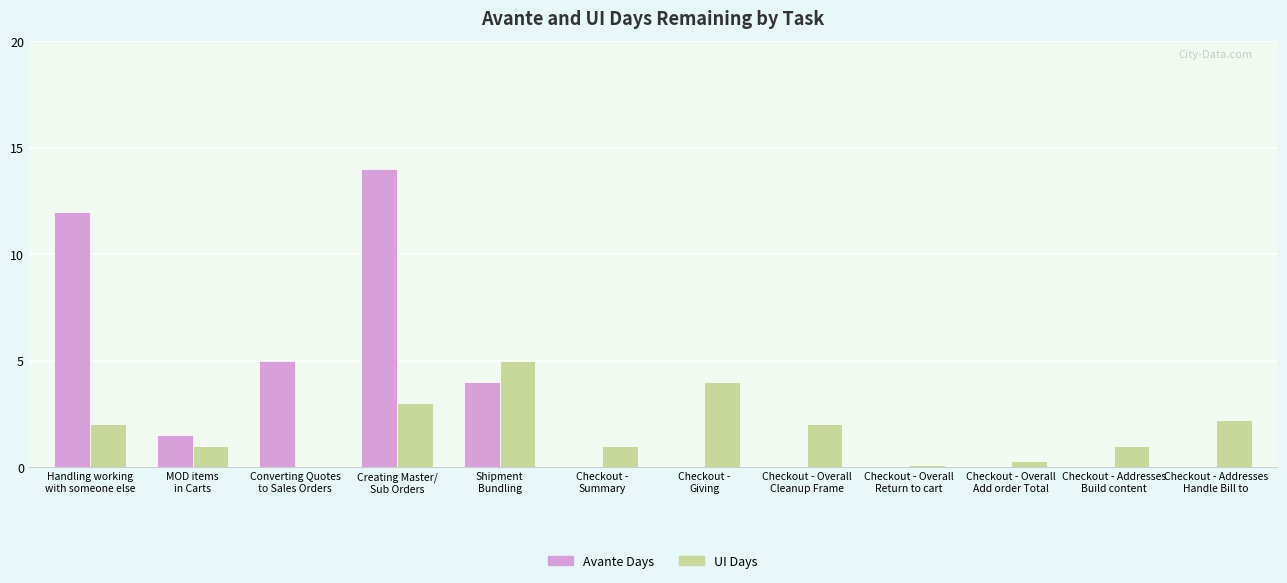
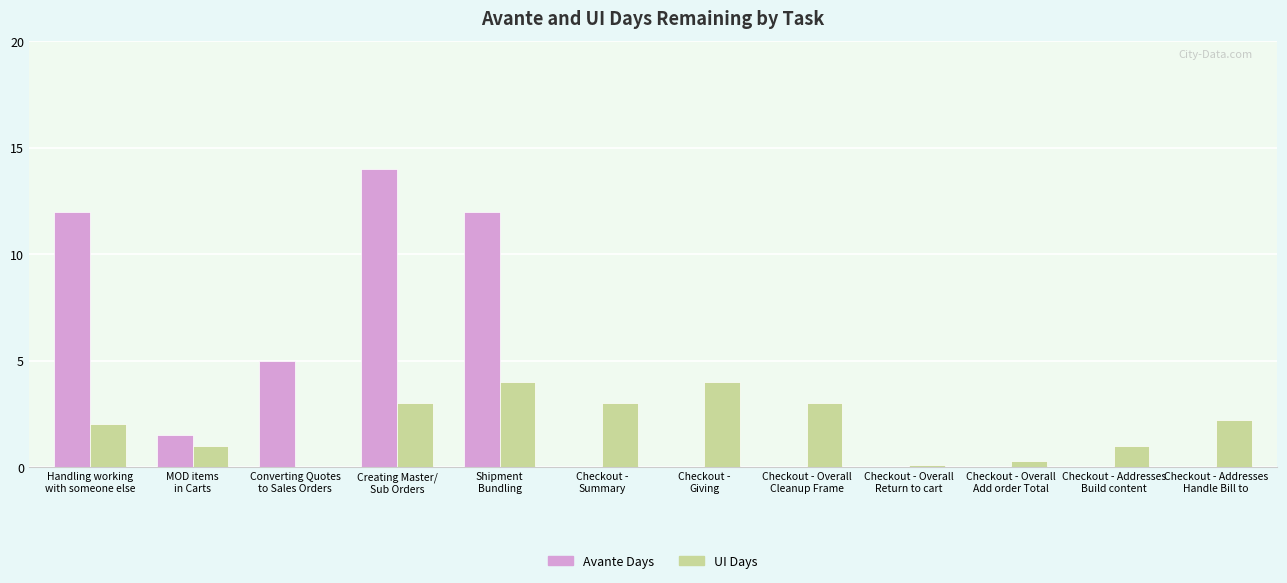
  {
    "Avante Days": {
      "Handling working with someone else": 12,
      "MOD items in Carts": 1.5,
      "Converting Quotes to Sales Orders": 5,
      "Creating Master/ Sub Orders": 14,
-     "Shipment Bundling": 4,
+     "Shipment Bundling": 12,
      "Checkout - Summary": 0,
      "Checkout - Giving": 0,
      "Checkout - Overall Cleanup Frame": 0,
      "Checkout - Overall Return to cart": 0,
      "Checkout - Overall Add order Total": 0,
      "Checkout - Addresses Build content": 0,
      "Checkout - Addresses Handle Bill to": 0
    },
    "UI Days": {
      "Handling working with someone else": 2,
      "MOD items in Carts": 1,
      "Converting Quotes to Sales Orders": 0,
      "Creating Master/ Sub Orders": 3,
-     "Shipment Bundling": 5,
-     "Checkout - Summary": 1,
+     "Shipment Bundling": 4,
+     "Checkout - Summary": 3,
      "Checkout - Giving": 4,
-     "Checkout - Overall Cleanup Frame": 2,
+     "Checkout - Overall Cleanup Frame": 3,
      "Checkout - Overall Add order Total": 0.3,
      "Checkout - Addresses Build content": 1,
      "Checkout - Addresses Handle Bill to": 2.2
    }
  }
